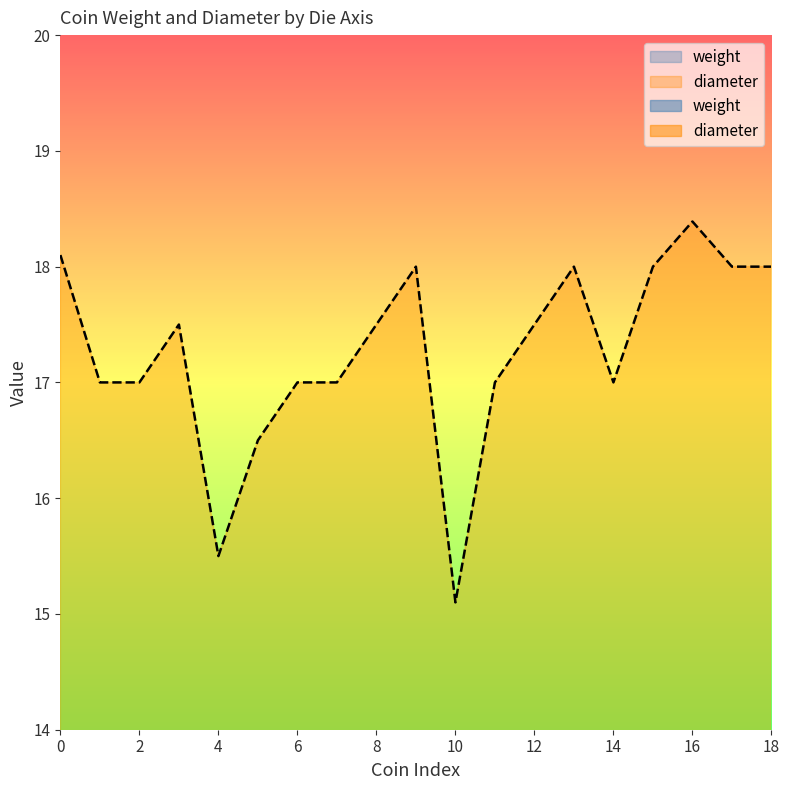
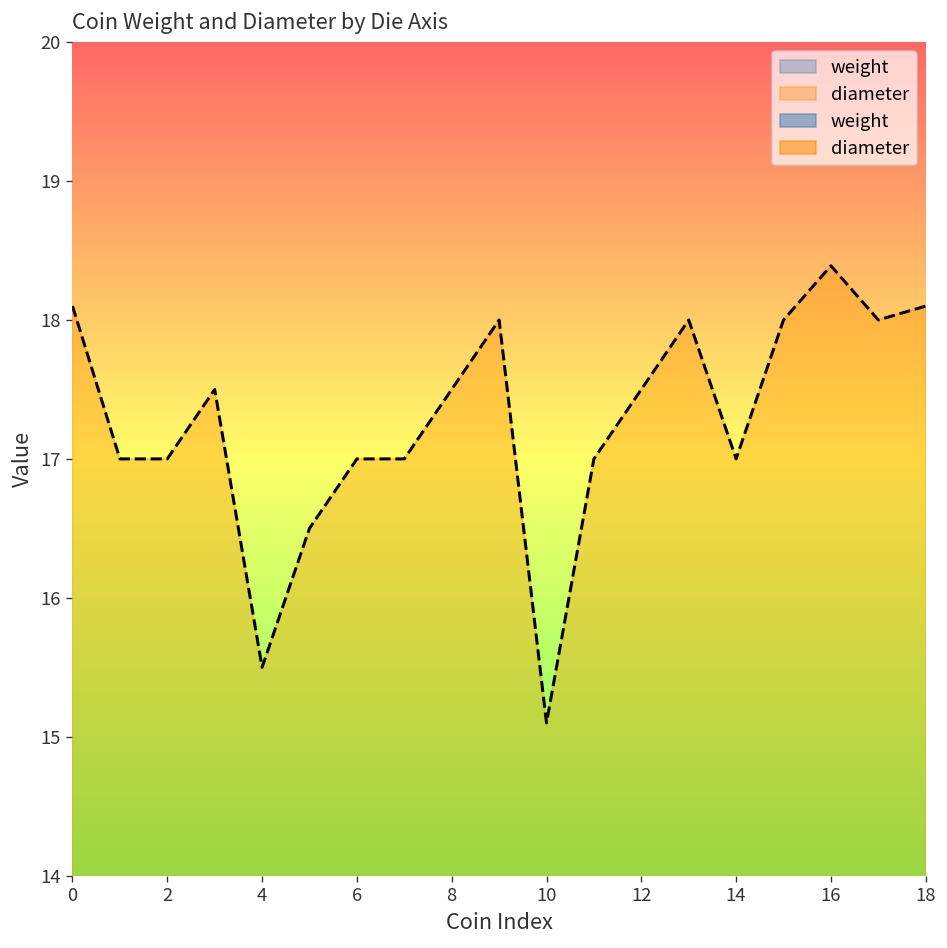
  {
    "diameter": {
      "0": 18.1,
      "2": 17.0,
      "4": 15.5,
      "8": 17.5,
      "10": 15.1,
      "14": 17.0,
      "16": 18.4,
-     "18": 18.0
+     "18": 18.1
    }
  }
